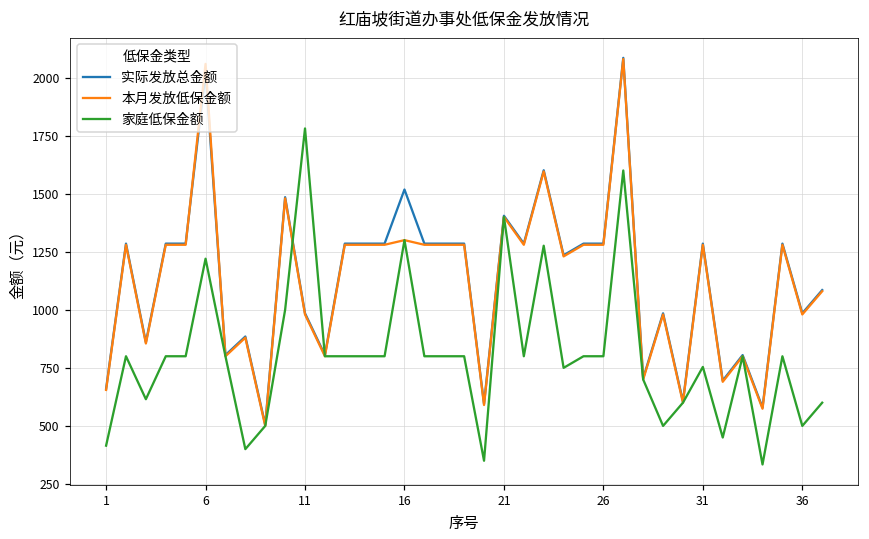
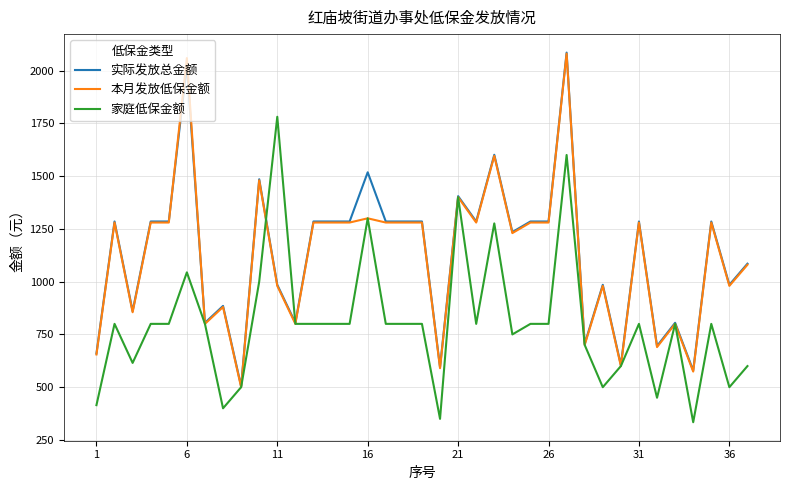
  {
    "实际发放总金额": {
      "16": 1520
    },
    "家庭低保金额": {
      "1": 420,
-     "6": 1220,
+     "6": 1040,
      "11": 1780,
      "26": 800,
-     "31": 750,
+     "31": 800,
      "36": 500
    }
  }
